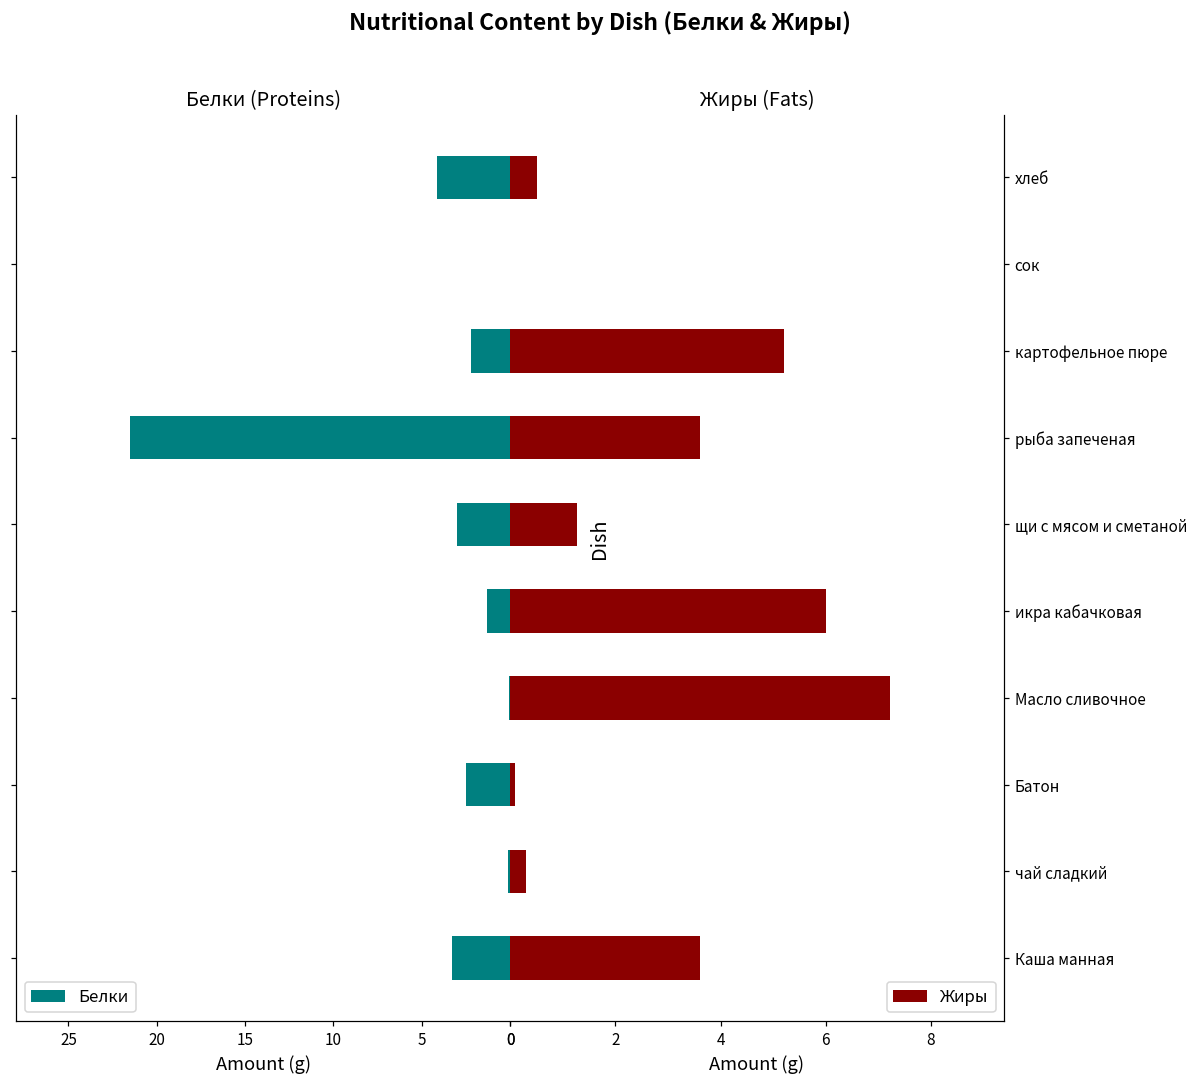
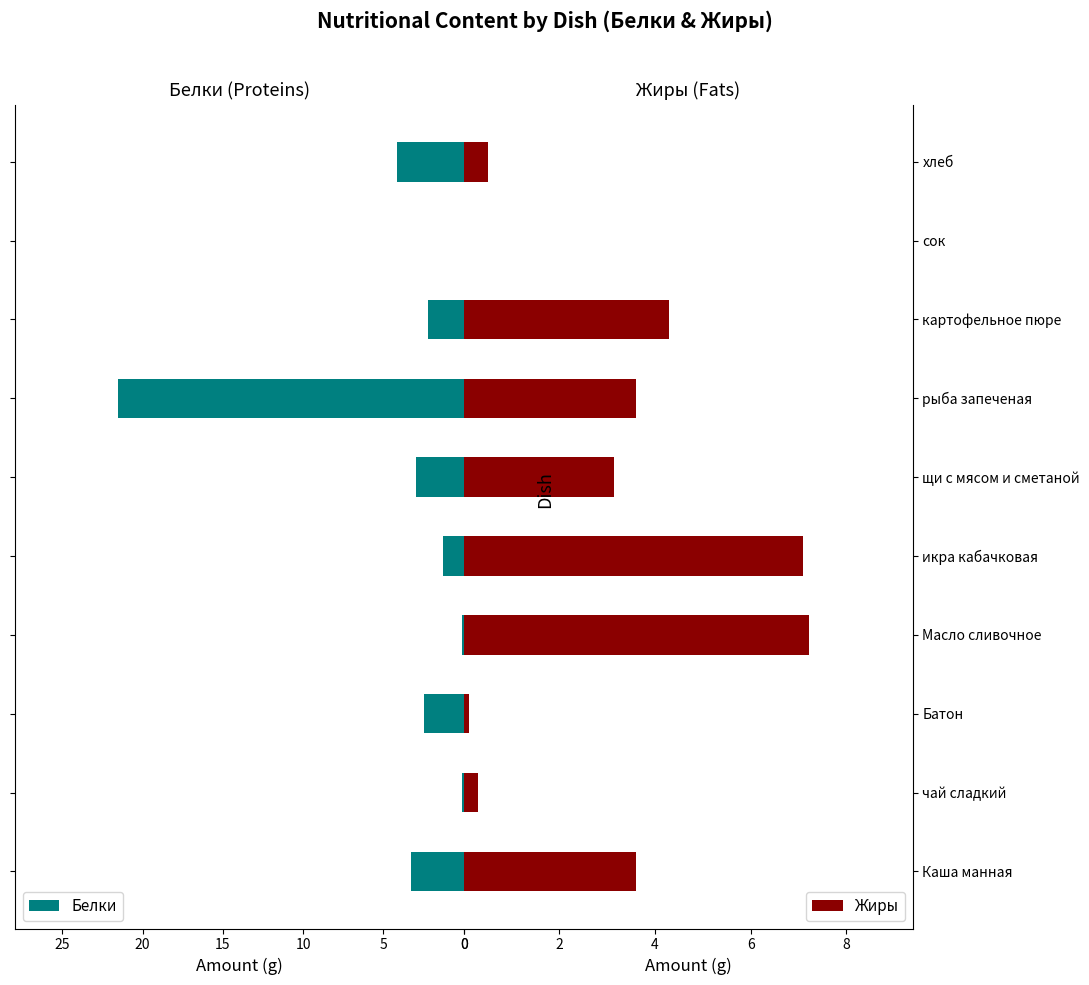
  {
    "Жиры (Fats)": {
      "хлеб": 0.5,
      "сок": 0.0,
-     "картофельное пюре": 5.2,
+     "картофельное пюре": 4.3,
      "рыба запеченая": 3.6,
-     "щи с мясом и сметаной": 1.3,
-     "икра кабачковая": 6.0,
+     "щи с мясом и сметаной": 3.1,
+     "икра кабачковая": 7.1,
      "Масло сливочное": 7.2,
      "Батон": 0.1,
      "чай сладкий": 0.3,
      "Каша манная": 3.6
    }
  }
